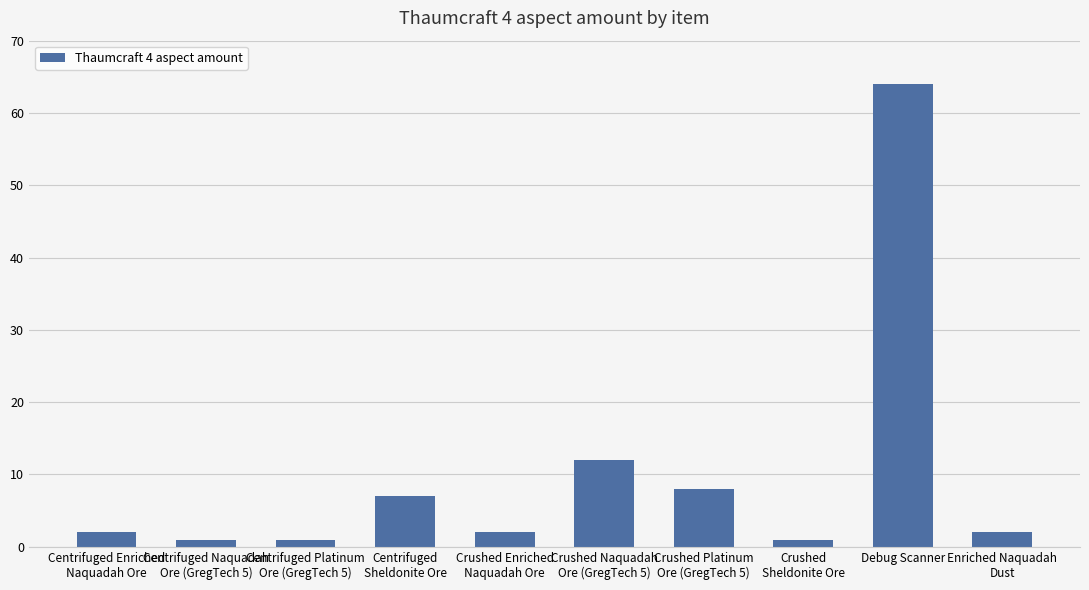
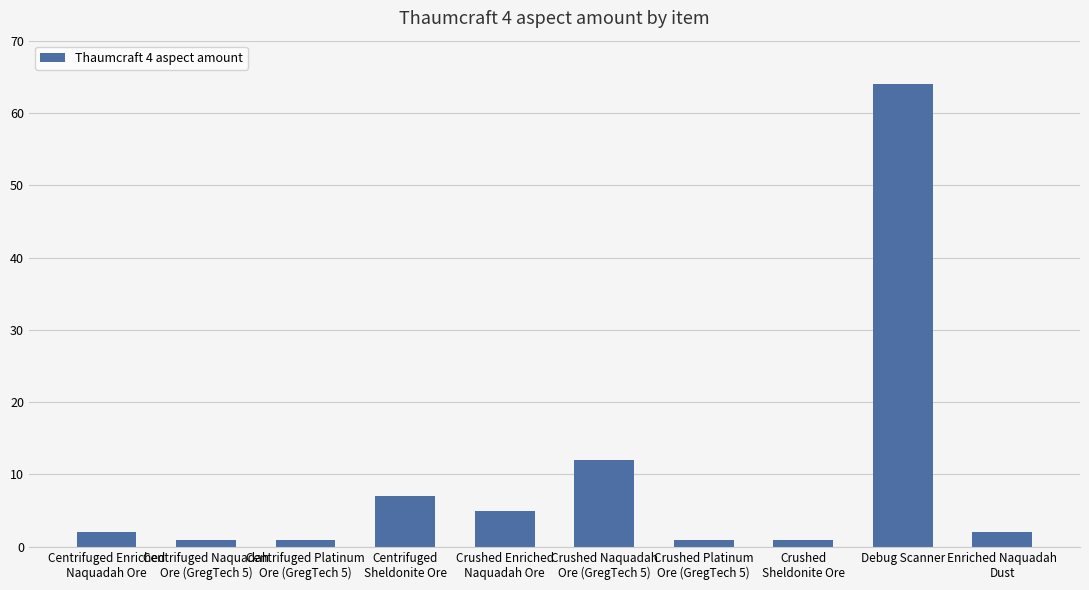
  {
    "Centrifuged Sheldonite Ore": 7,
-   "Crushed Enriched Naquadah Ore": 2,
+   "Crushed Enriched Naquadah Ore": 5,
    "Crushed Naquadah Ore (GregTech 5)": 12,
-   "Crushed Platinum Ore (GregTech 5)": 8,
+   "Crushed Platinum Ore (GregTech 5)": 1,
    "Crushed Sheldonite Ore": 1,
    "Debug Scanner": 64,
    "Enriched Naquadah Dust": 2
  }
